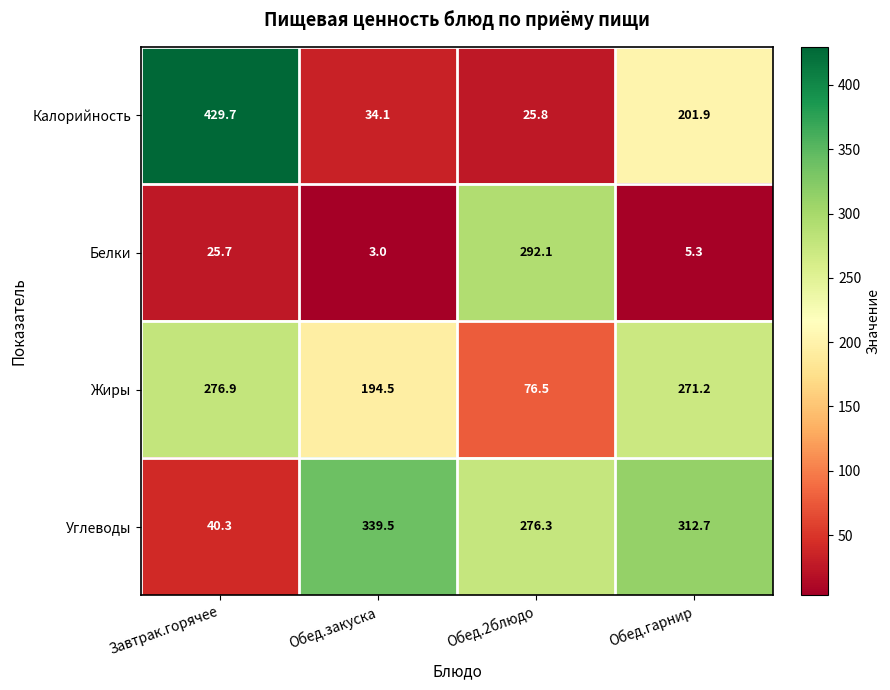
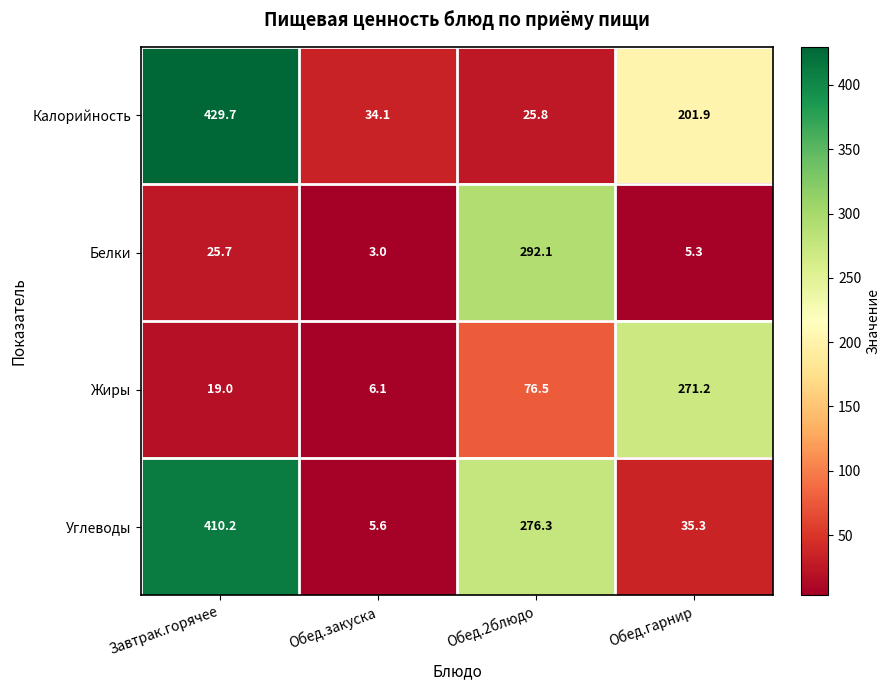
  {
    "Калорийность": {
      "Завтрак.горячее": 429.7,
      "Обед.закуска": 34.1,
      "Обед.2блюдо": 25.8,
      "Обед.гарнир": 201.9
    },
    "Белки": {
      "Завтрак.горячее": 25.7,
      "Обед.закуска": 3.0,
      "Обед.2блюдо": 292.1,
      "Обед.гарнир": 5.3
    },
    "Жиры": {
-     "Завтрак.горячее": 276.9,
-     "Обед.закуска": 194.5,
+     "Завтрак.горячее": 19.0,
+     "Обед.закуска": 6.1,
      "Обед.2блюдо": 76.5,
      "Обед.гарнир": 271.2
    },
    "Углеводы": {
-     "Завтрак.горячее": 40.3,
-     "Обед.закуска": 339.5,
+     "Завтрак.горячее": 410.2,
+     "Обед.закуска": 5.6,
      "Обед.2блюдо": 276.3,
-     "Обед.гарнир": 312.7
+     "Обед.гарнир": 35.3
    }
  }
